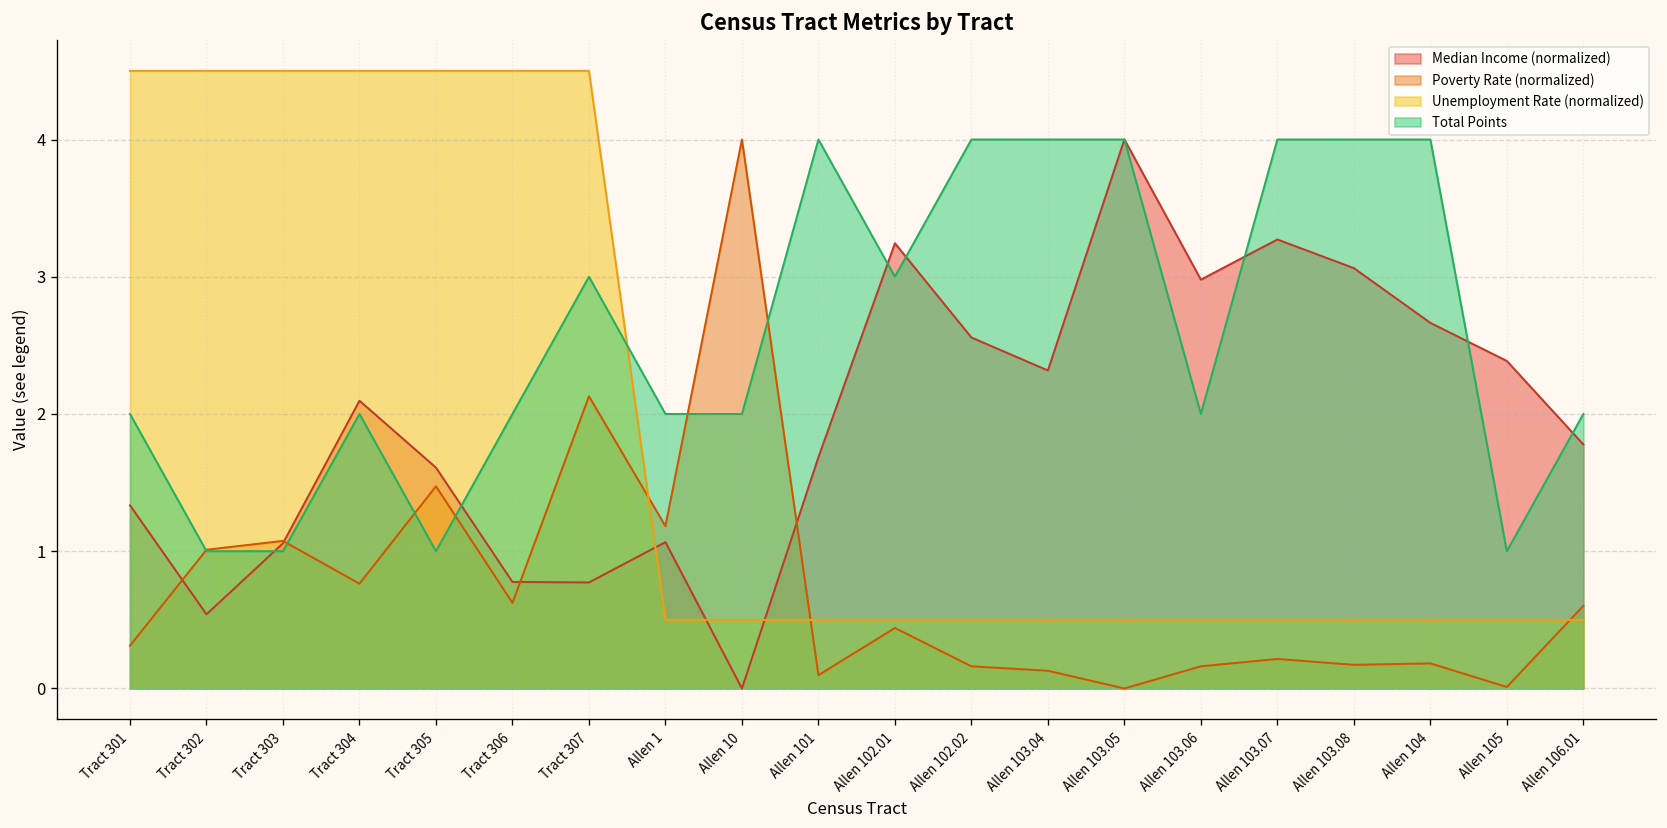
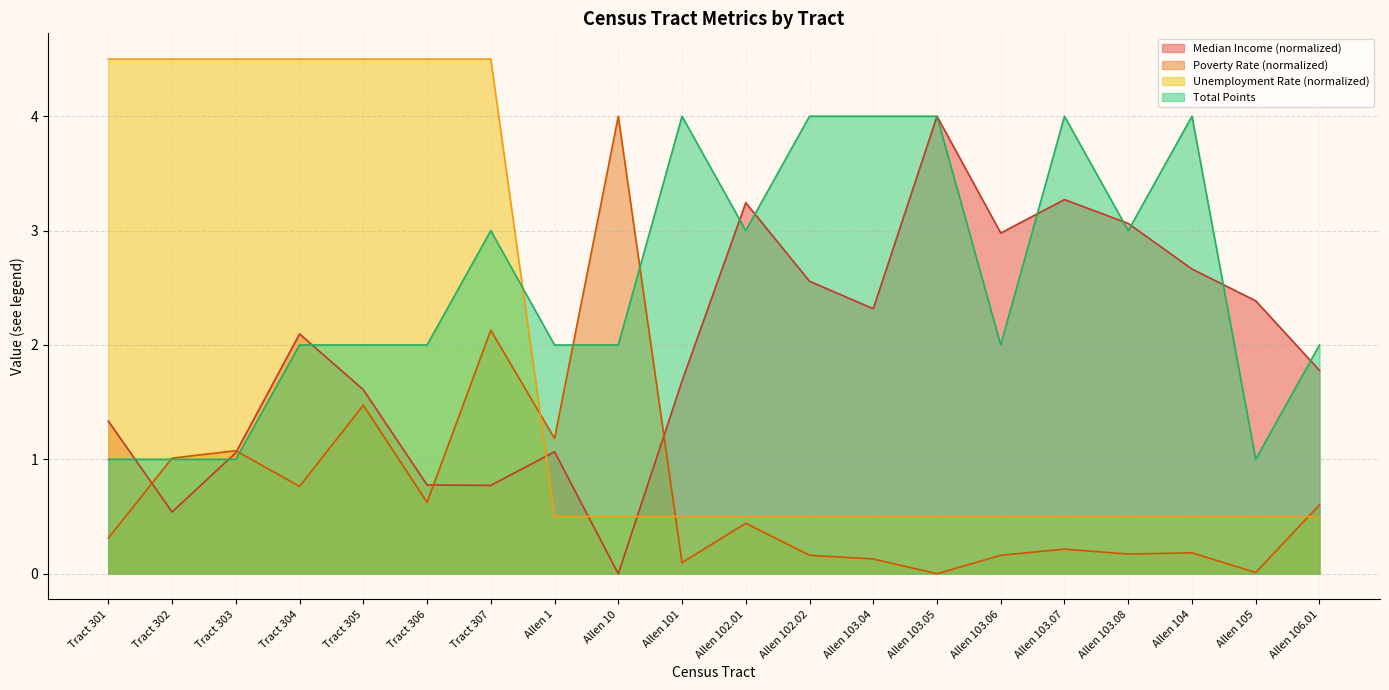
  {
    "Total Points": {
-     "Tract 301": 2,
+     "Tract 301": 1,
      "Tract 303": 1,
      "Tract 304": 2,
-     "Tract 305": 1,
+     "Tract 305": 2,
      "Tract 306": 2,
      "Tract 307": 3,
      "Allen 1": 2,
      "Allen 10": 2,
      "Allen 101": 4,
      "Allen 102.01": 3,
      "Allen 102.02": 4,
      "Allen 103.04": 4,
      "Allen 103.06": 2,
      "Allen 103.07": 4,
-     "Allen 103.08": 4,
+     "Allen 103.08": 3,
      "Allen 104": 4,
      "Allen 105": 1,
      "Allen 106.01": 2
    }
  }
